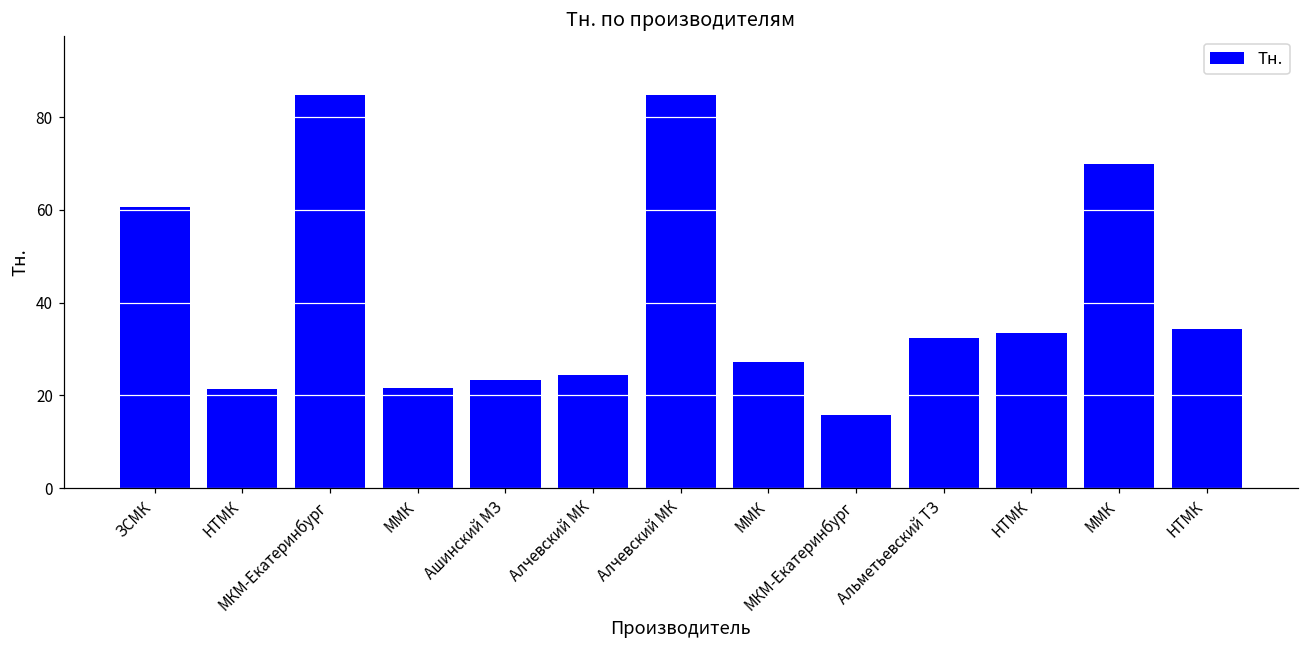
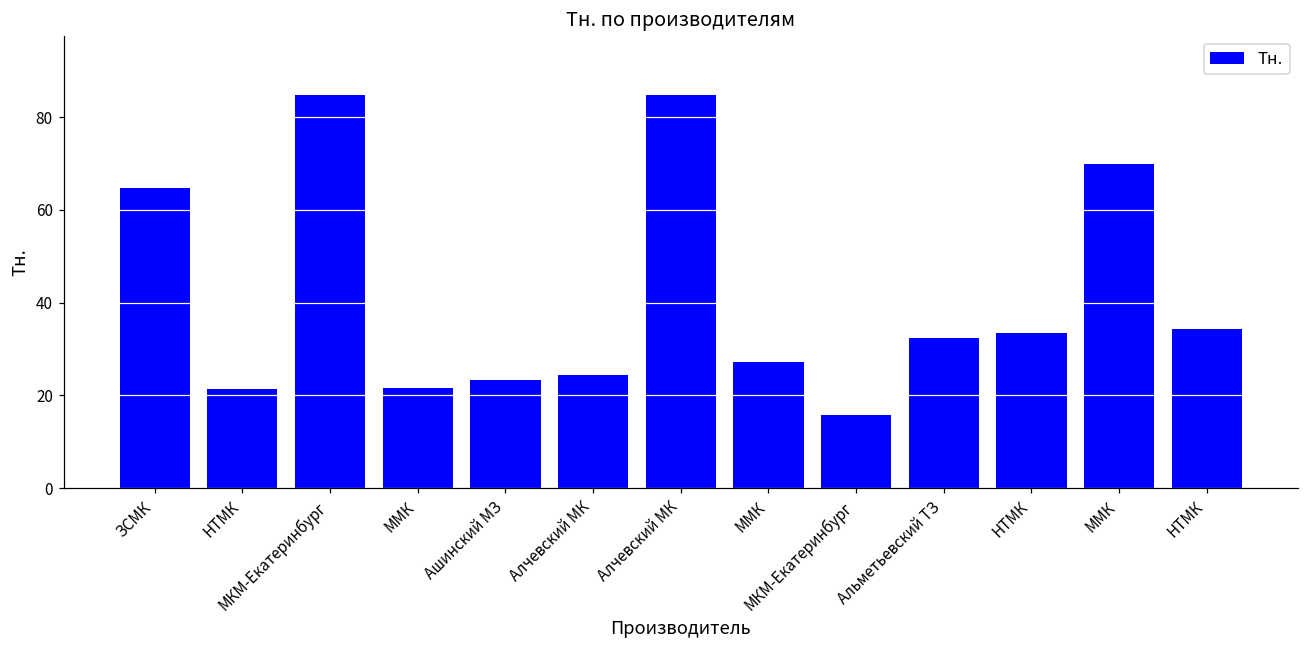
  {
-   "ЗСМК": 61,
+   "ЗСМК": 65,
    "Ашинский МЗ": 23,
    "Альметьевский ТЗ": 32
  }
